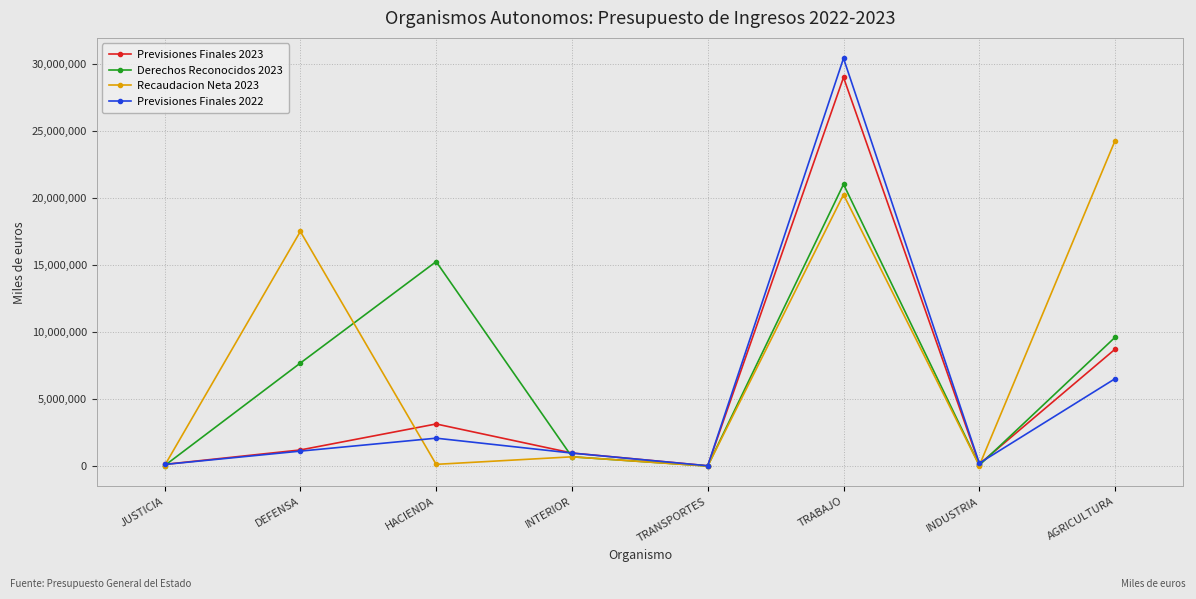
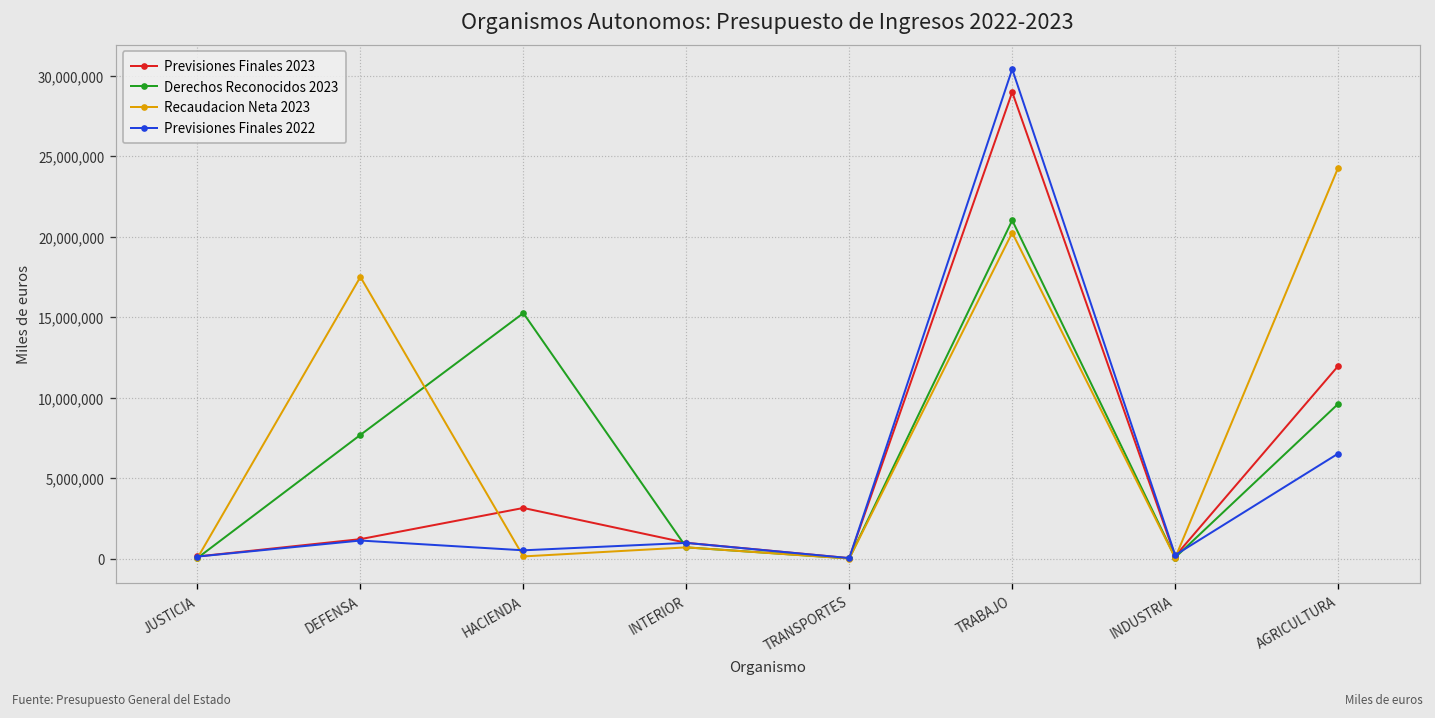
  {
    "Previsiones Finales 2023": {
      "HACIENDA": "3,200,000",
      "TRABAJO": "29,000,000",
-     "AGRICULTURA": "8,700,000"
+     "AGRICULTURA": "12,000,000"
    },
    "Derechos Reconocidos 2023": {
      "DEFENSA": "7,700,000",
      "HACIENDA": "15,300,000",
      "TRABAJO": "21,000,000",
      "AGRICULTURA": "9,600,000"
    },
    "Recaudacion Neta 2023": {
      "DEFENSA": "17,500,000",
      "HACIENDA": "100,000",
      "TRABAJO": "20,200,000",
      "AGRICULTURA": "24,300,000"
    },
    "Previsiones Finales 2022": {
-     "HACIENDA": "2,100,000",
+     "HACIENDA": "500,000",
      "TRABAJO": "30,400,000",
      "AGRICULTURA": "6,500,000"
    }
  }
